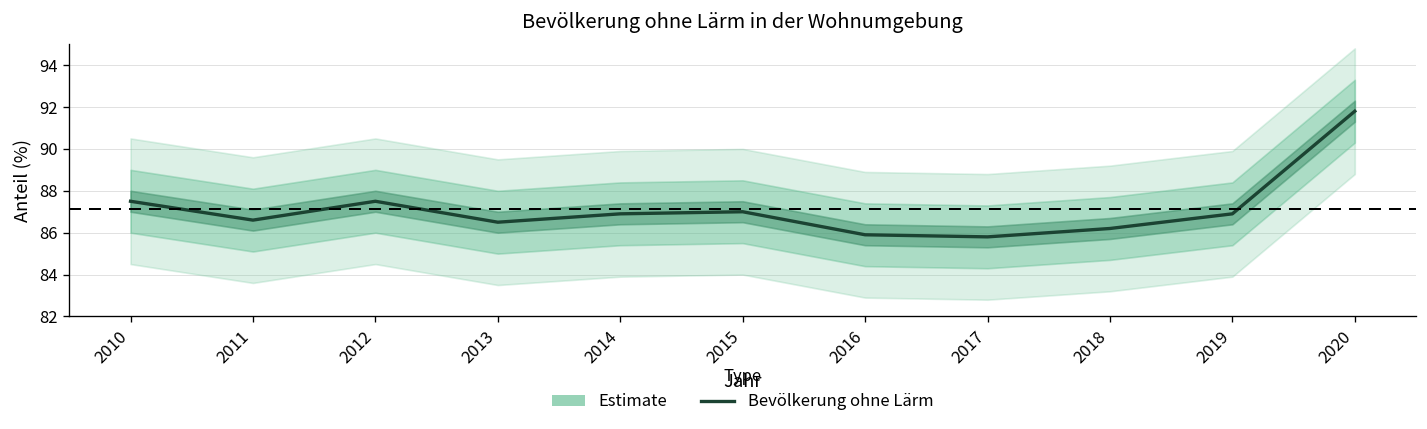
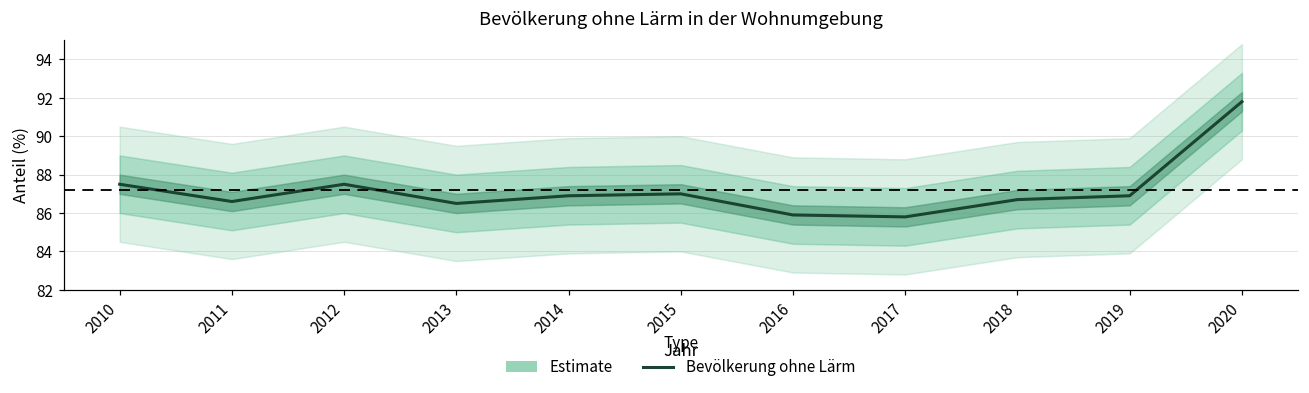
  {
    "Bevölkerung ohne Lärm": {
      "2010": 87.5,
      "2011": 86.6,
      "2012": 87.5,
      "2013": 86.5,
      "2014": 86.9,
      "2015": 87.0,
      "2016": 85.9,
      "2017": 85.8,
-     "2018": 86.2,
+     "2018": 86.7,
      "2019": 86.9,
      "2020": 91.8
    }
  }
